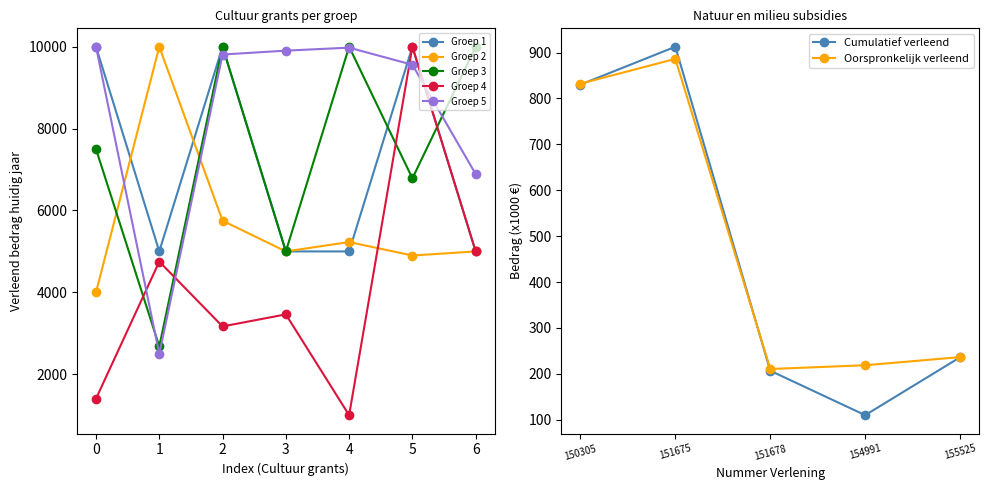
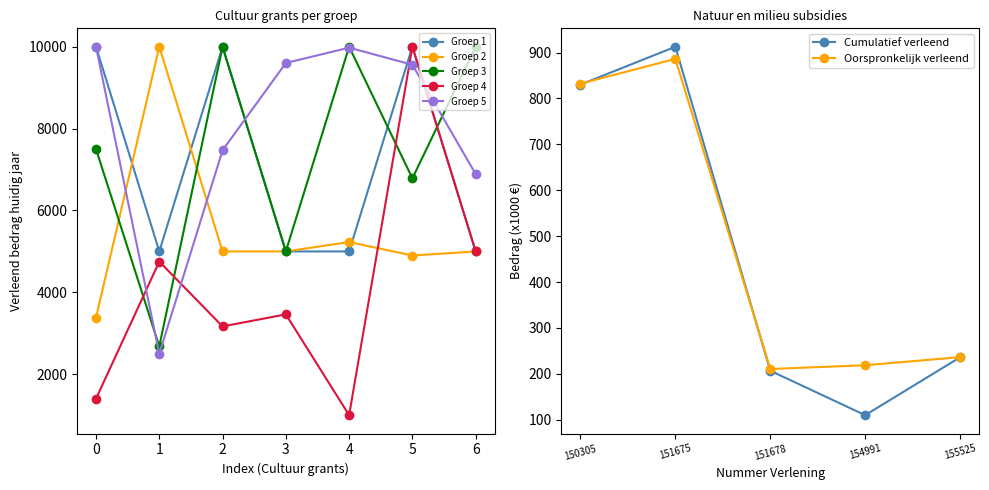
  {
    "Cultuur grants per groep": {
      "Groep 1": {
        "1": 5000,
        "4": 5000
      },
      "Groep 2": {
-       "0": 4000,
+       "0": 3400,
        "1": 10000,
-       "2": 5800,
+       "2": 5000,
        "4": 5200,
        "5": 4900
      },
      "Groep 3": {
        "0": 7500,
        "1": 2700,
        "5": 6800
      },
      "Groep 4": {
        "0": 1400,
        "1": 4800,
        "2": 3200,
        "3": 3500,
        "4": 1000
      },
      "Groep 5": {
        "1": 2500,
-       "2": 9800,
-       "3": 9900,
+       "2": 7500,
+       "3": 9600,
        "5": 9600,
        "6": 6900
      }
    },
    "Natuur en milieu subsidies": {
      "Cumulatief verleend": {
        "151675": 910,
        "154991": 110
      },
      "Oorspronkelijk verleend": {
        "151675": 890,
        "154991": 220
      }
    }
  }
